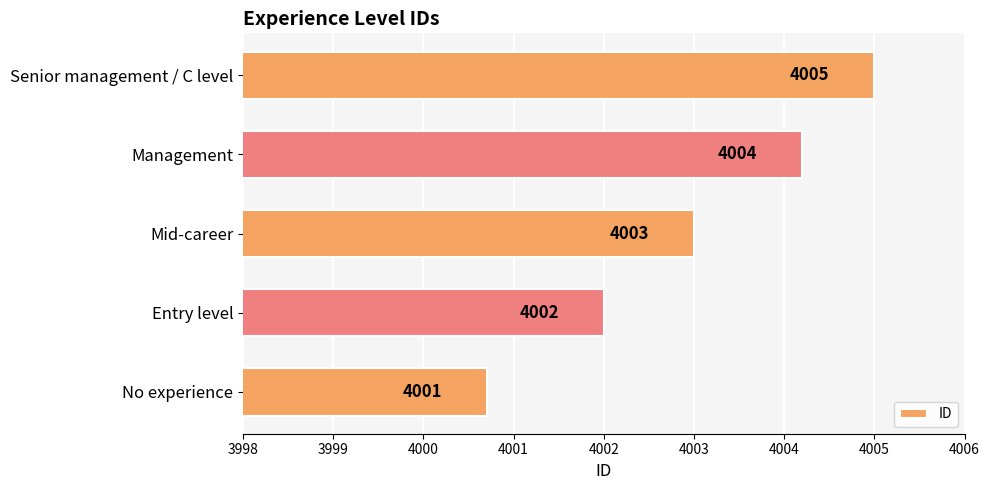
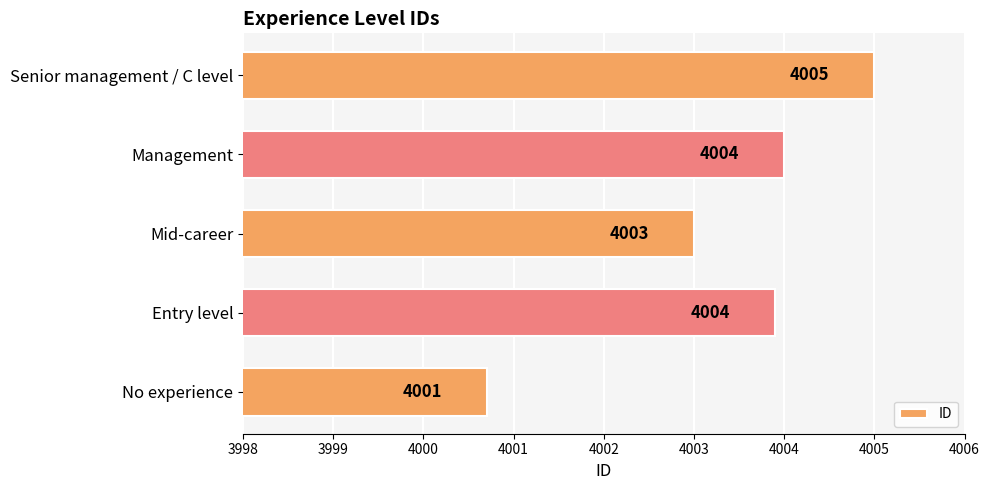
  {
    "Senior management / C level": 4005,
-   "Management": 4004.2,
+   "Management": 4004.0,
    "Mid-career": 4003,
-   "Entry level": 4002,
+   "Entry level": 4004,
    "No experience": 4001
  }
